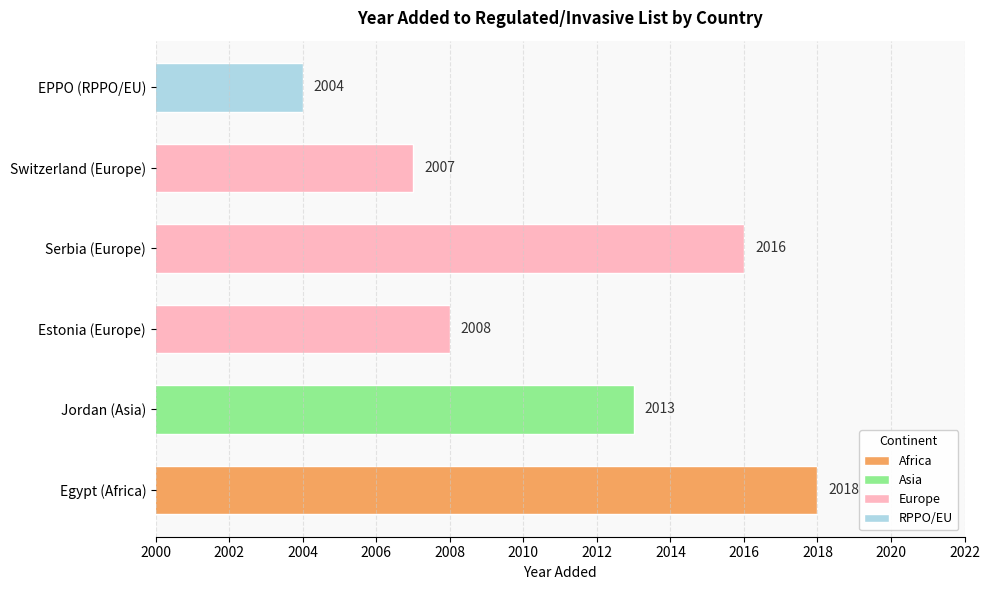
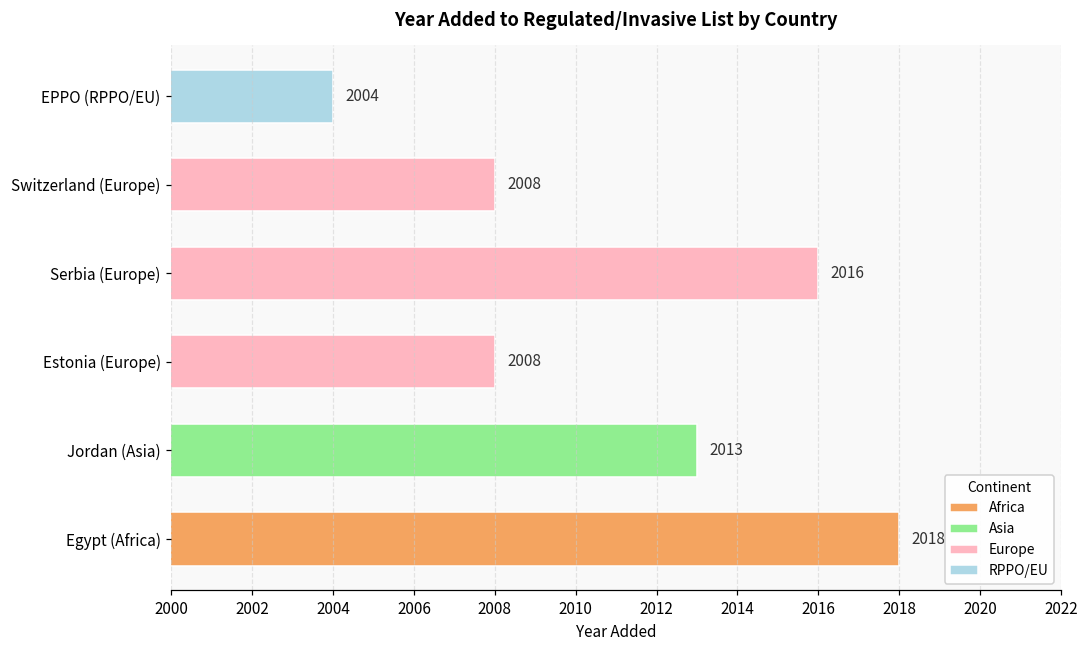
  {
    "EPPO (RPPO/EU)": 2004,
-   "Switzerland (Europe)": 2007,
+   "Switzerland (Europe)": 2008,
    "Serbia (Europe)": 2016,
    "Estonia (Europe)": 2008,
    "Jordan (Asia)": 2013
  }
